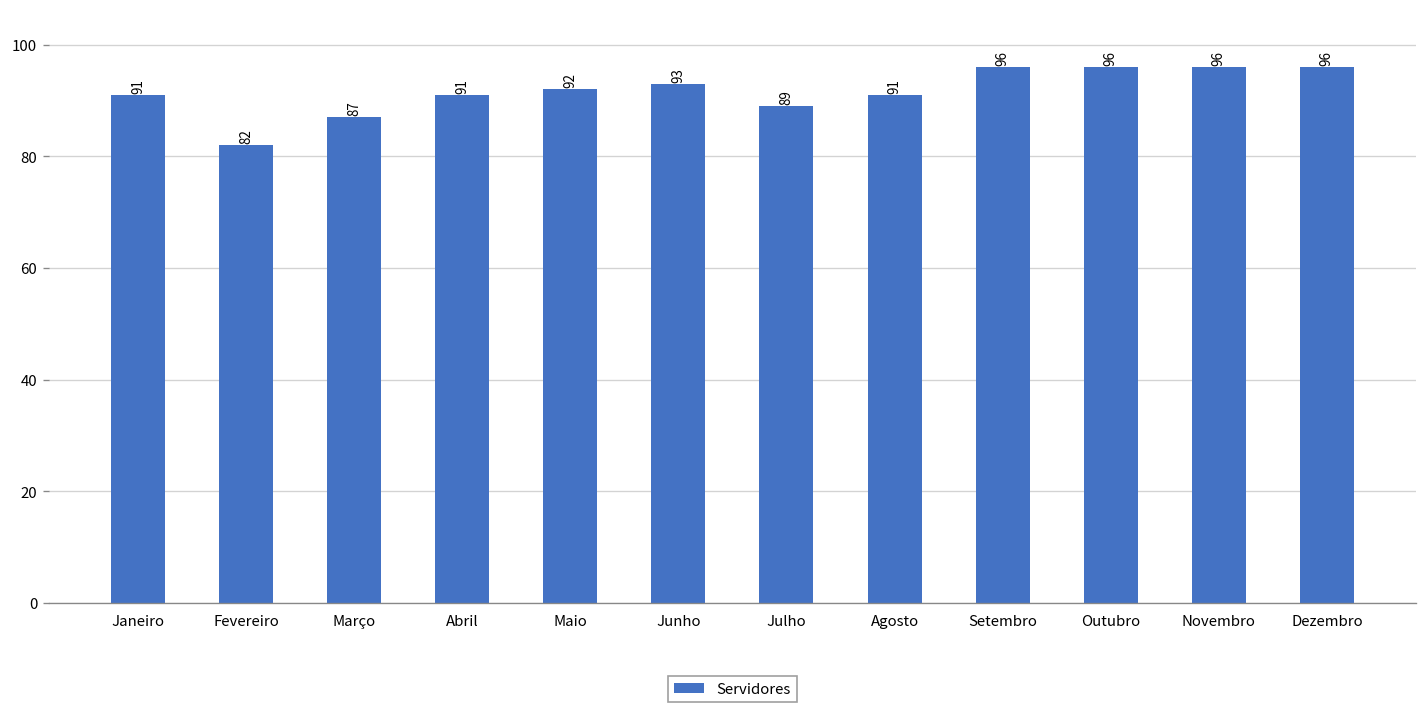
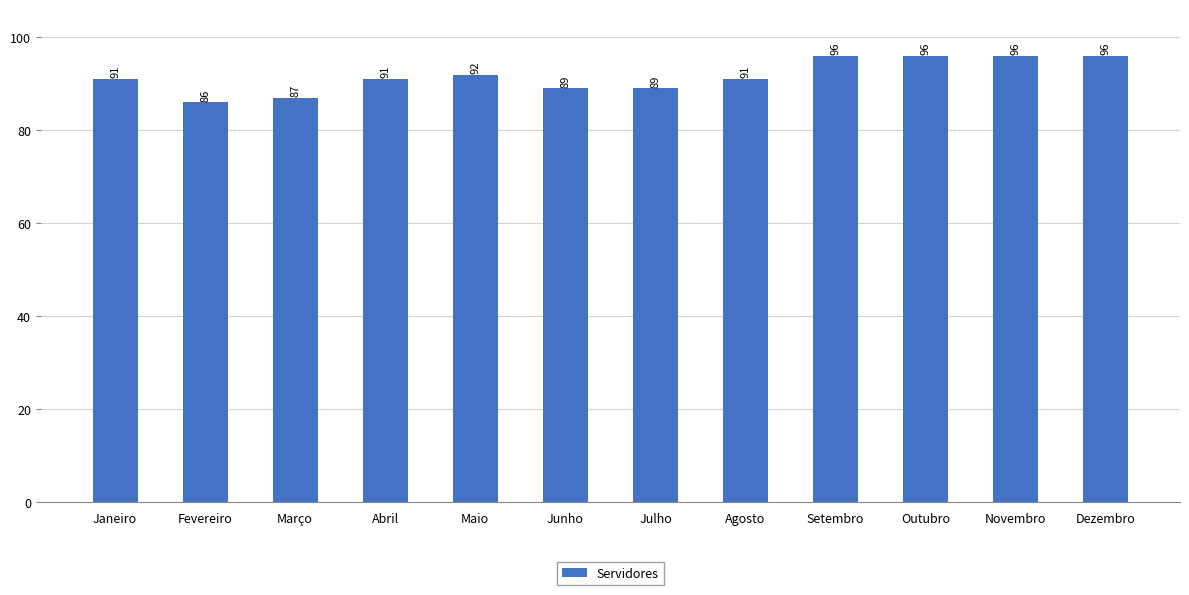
  {
    "Janeiro": 91,
-   "Fevereiro": 82,
+   "Fevereiro": 86,
    "Março": 87,
    "Abril": 91,
    "Maio": 92,
-   "Junho": 93,
+   "Junho": 89,
    "Julho": 89,
    "Agosto": 91,
    "Setembro": 96,
    "Outubro": 96,
    "Novembro": 96,
    "Dezembro": 96
  }
